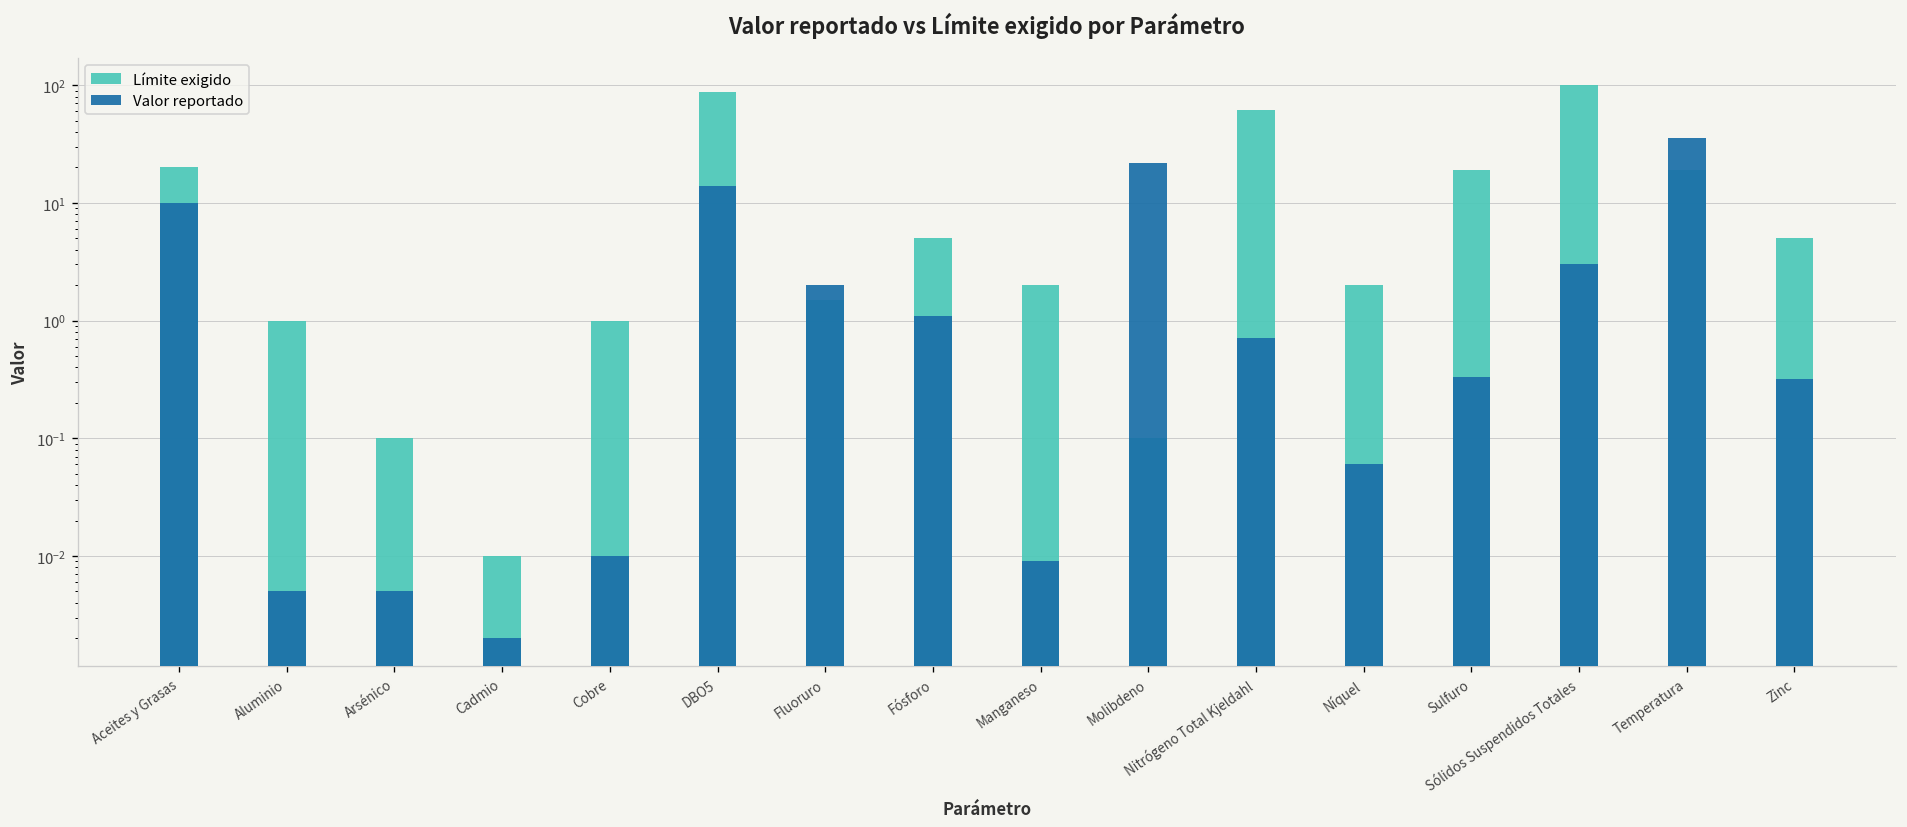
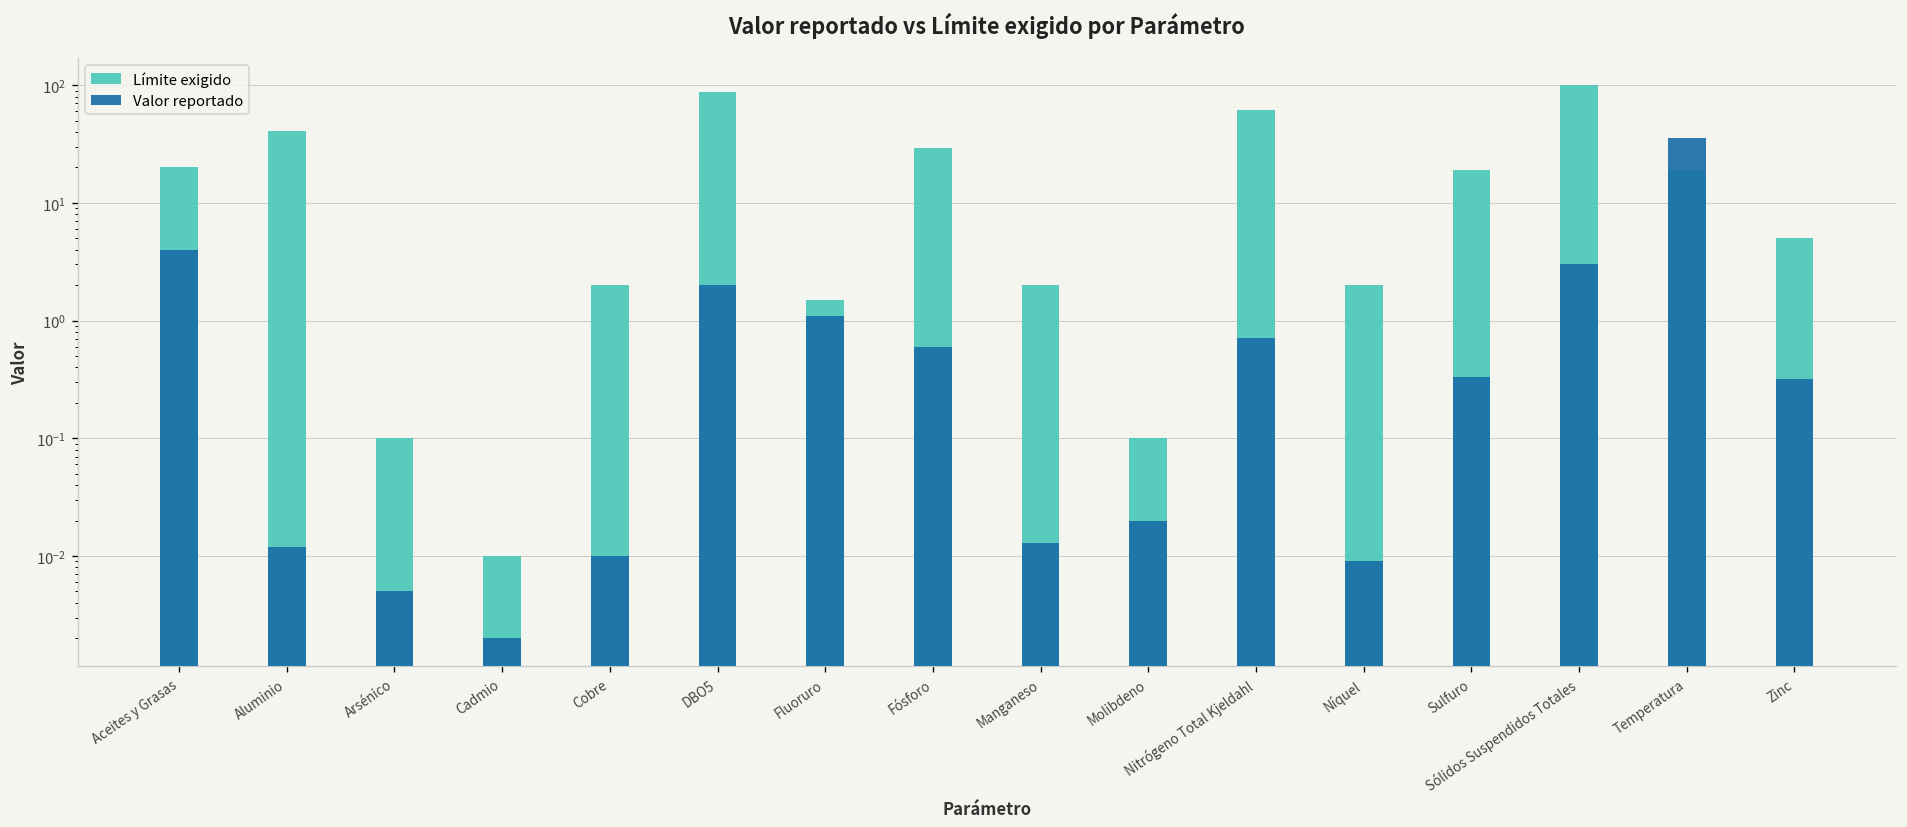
  {
    "Límite exigido": {
      "Aceites y Grasas": 20,
-     "Aluminio": 1,
+     "Aluminio": 41,
      "Arsénico": 0.10,
      "Cadmio": 0.010,
-     "Cobre": 1,
+     "Cobre": 2,
      "DBO5": 90,
-     "Fósforo": 5,
+     "Fósforo": 29,
      "Manganeso": 2,
      "Nitrógeno Total Kjeldahl": 60,
      "Níquel": 2,
      "Sulfuro": 19,
      "Sólidos Suspendidos Totales": 100,
      "Zinc": 5
    },
    "Valor reportado": {
-     "Aceites y Grasas": 10,
-     "Aluminio": 0.005,
-     "DBO5": 14,
-     "Fluoruro": 2.0,
-     "Fósforo": 1.1,
-     "Manganeso": 0.009,
-     "Molibdeno": 22,
-     "Níquel": 0.06,
+     "Aceites y Grasas": 4,
+     "Aluminio": 0.012,
+     "DBO5": 2,
+     "Fluoruro": 1.1,
+     "Fósforo": 0.6,
+     "Manganeso": 0.013,
+     "Molibdeno": 0.02,
+     "Níquel": 0.009,
      "Temperatura": 36
    }
  }
